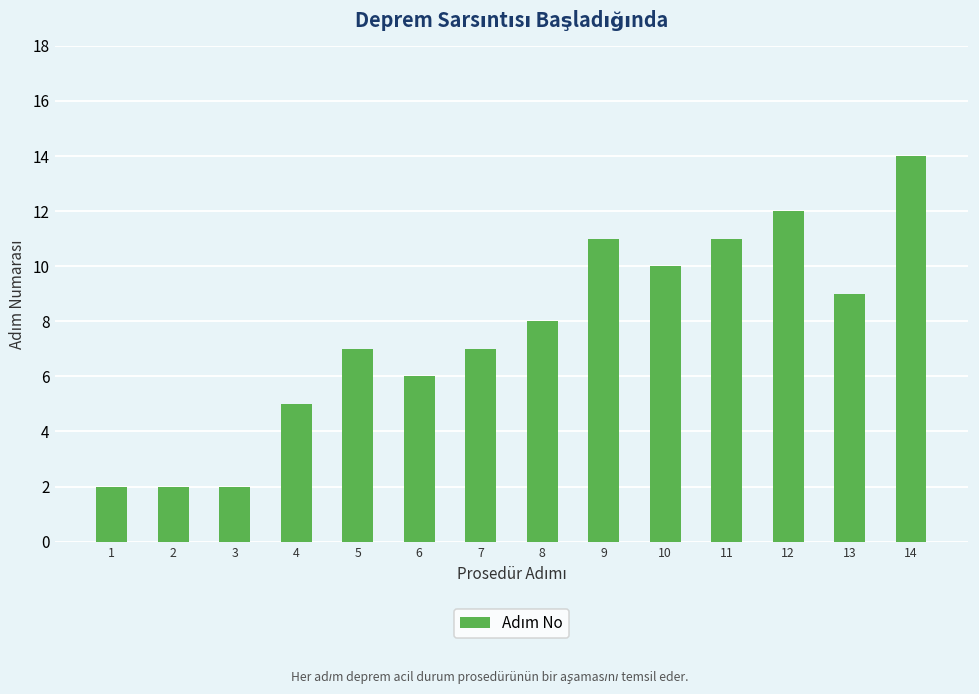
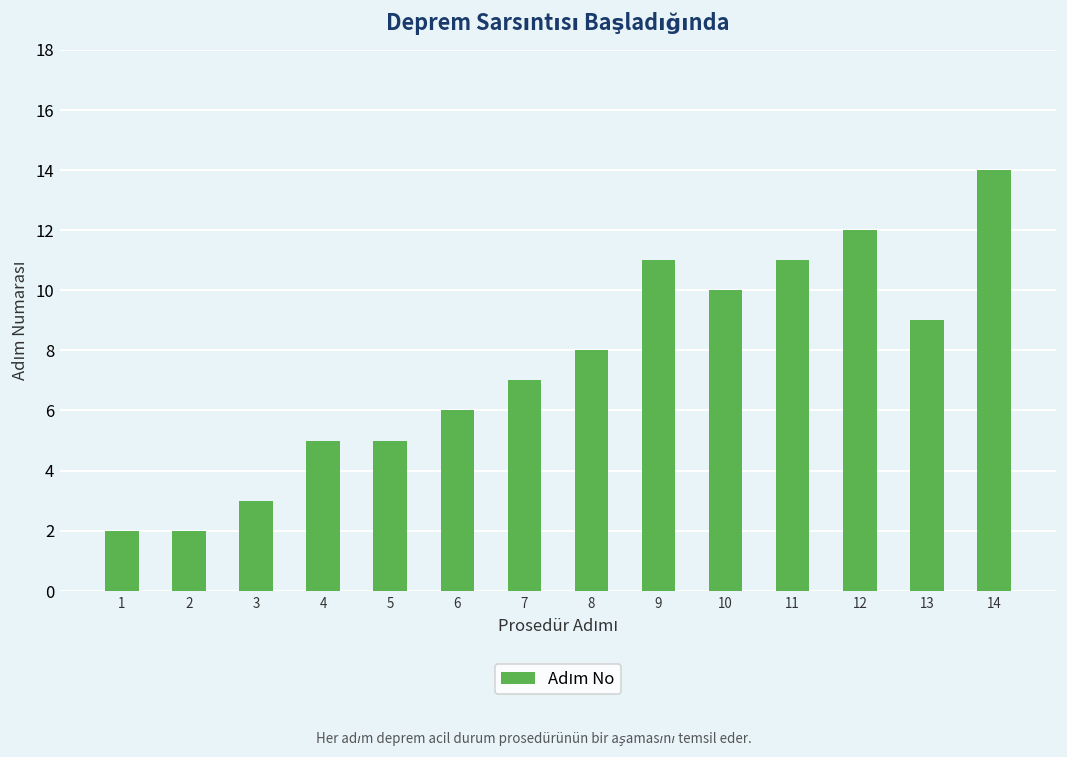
  {
    "1": 2,
    "2": 2,
-   "3": 2,
+   "3": 3,
    "4": 5,
-   "5": 7,
+   "5": 5,
    "6": 6,
    "7": 7,
    "8": 8,
    "9": 11,
    "10": 10,
    "11": 11,
    "12": 12,
    "13": 9,
    "14": 14
  }
